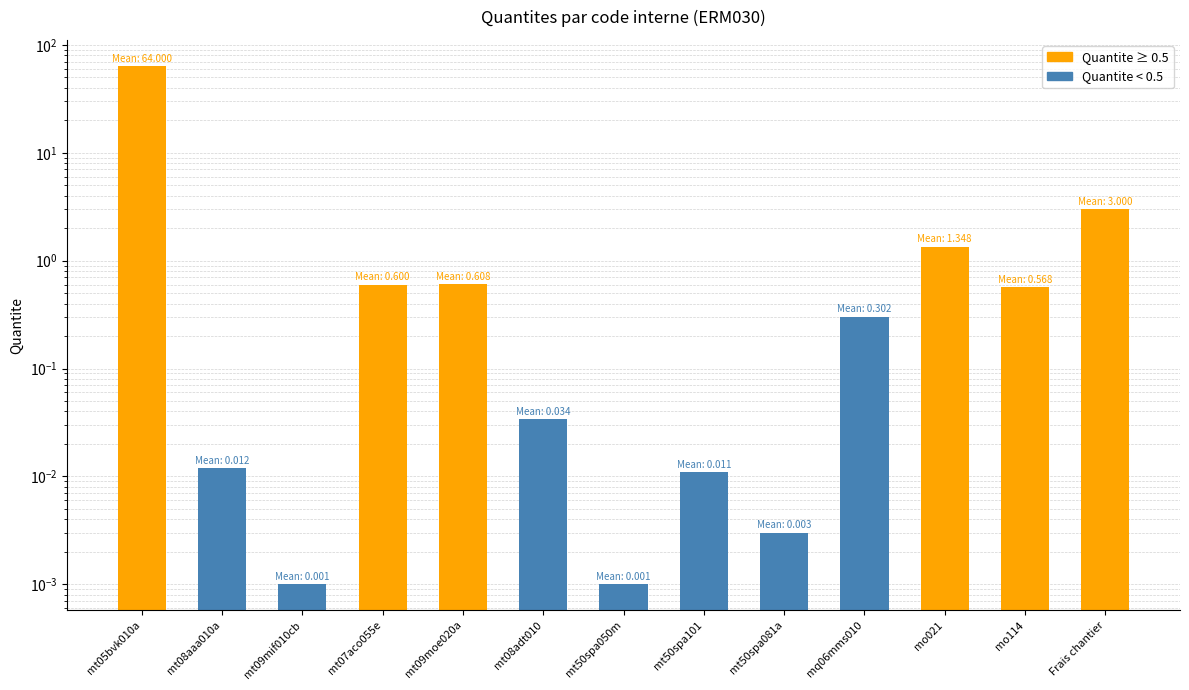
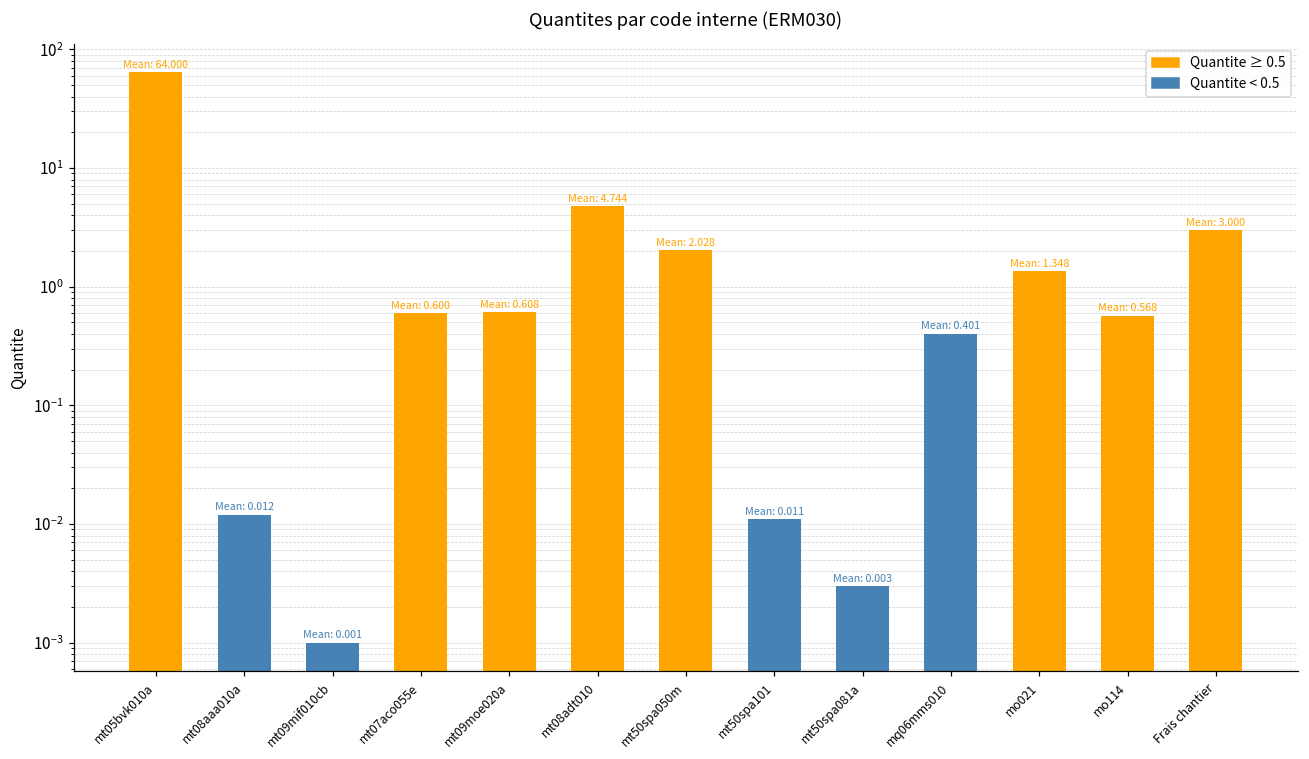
  {
    "mt05bvk010a": 64.000,
    "mt08aaa010a": 0.012,
    "mt09mif010cb": 0.001,
    "mt07aco055e": 0.600,
    "mt09moe020a": 0.608,
-   "mt08adt010": 0.034,
-   "mt50spa050m": 0.001,
+   "mt08adt010": 4.744,
+   "mt50spa050m": 2.028,
    "mt50spa101": 0.011,
    "mt50spa081a": 0.003,
-   "mq06mms010": 0.302,
+   "mq06mms010": 0.401,
    "mo021": 1.348,
    "mo114": 0.568,
    "Frais chantier": 3.000
  }
